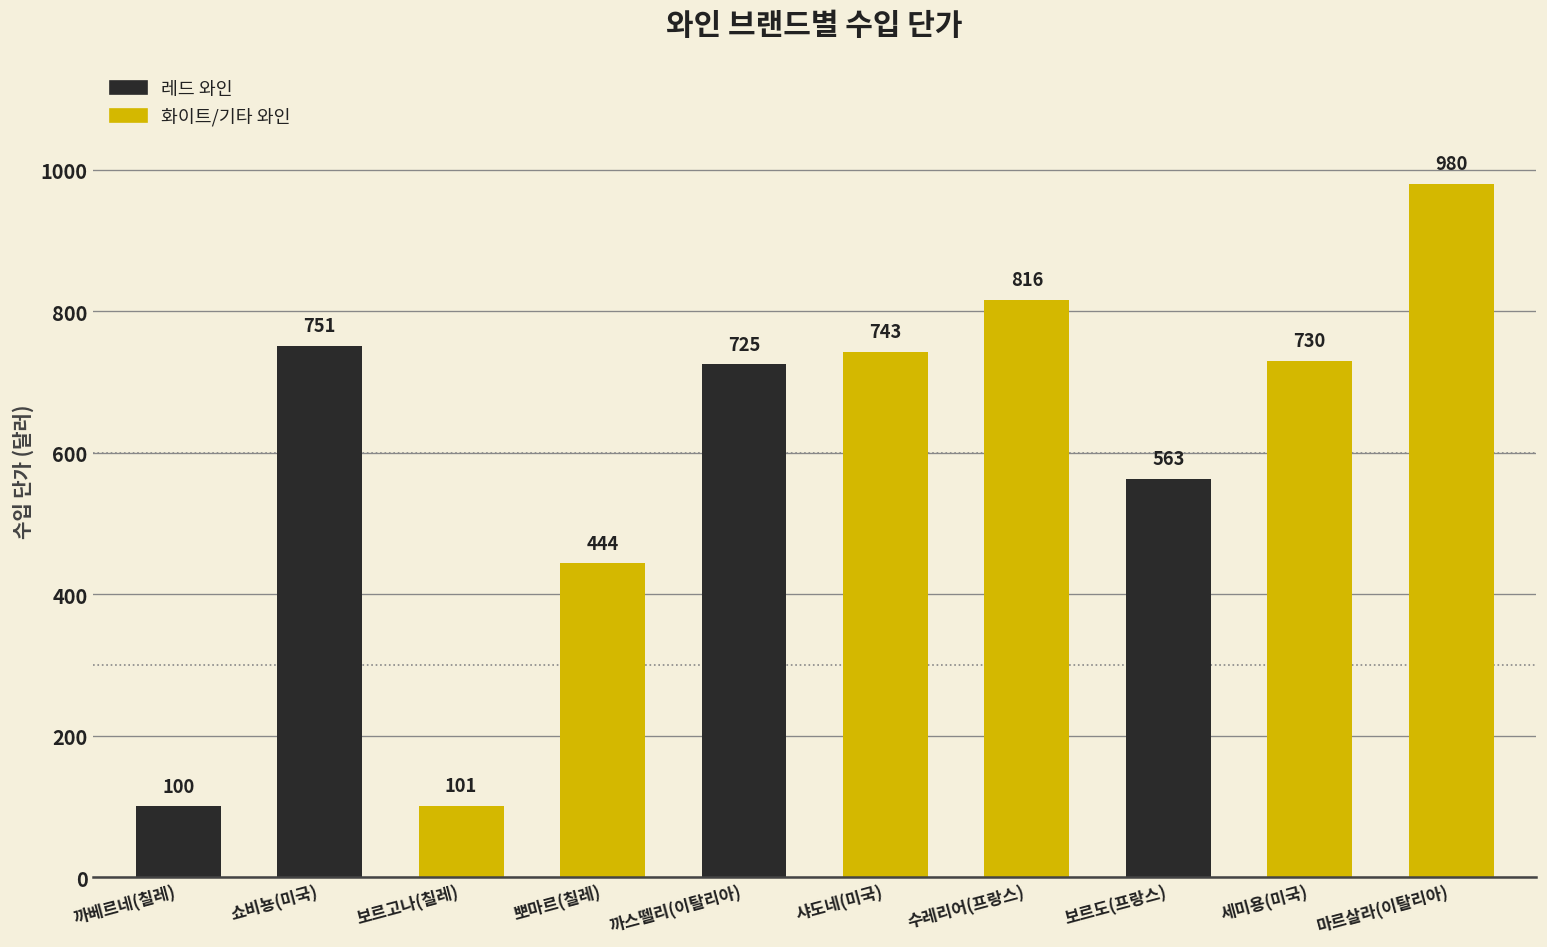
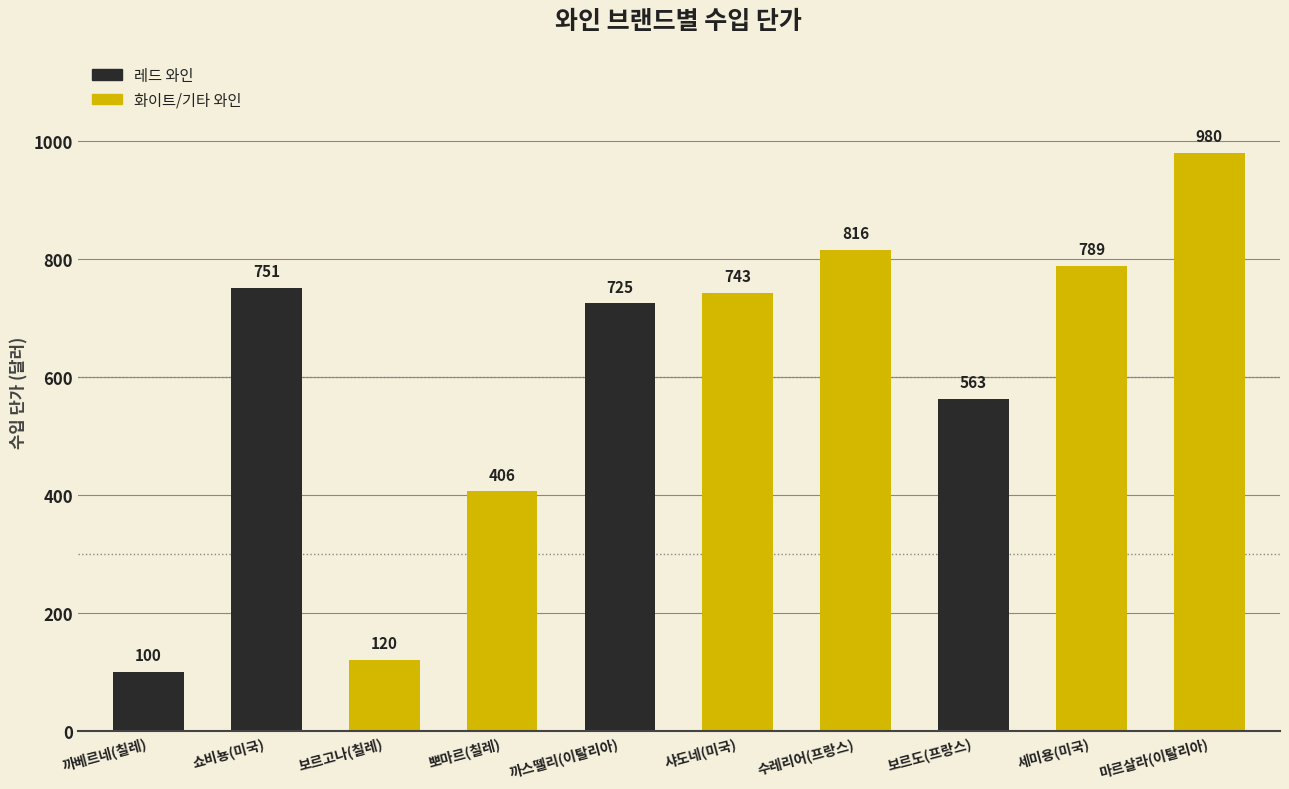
  {
    "까베르네(칠레)": 100,
    "쇼비뇽(미국)": 751,
-   "보르고나(칠레)": 101,
-   "뽀마르(칠레)": 444,
+   "보르고나(칠레)": 120,
+   "뽀마르(칠레)": 406,
    "까스뗄리(이탈리아)": 725,
    "샤도네(미국)": 743,
    "수레리어(프랑스)": 816,
    "보르도(프랑스)": 563,
-   "세미용(미국)": 730,
+   "세미용(미국)": 789,
    "마르살라(이탈리아)": 980
  }
